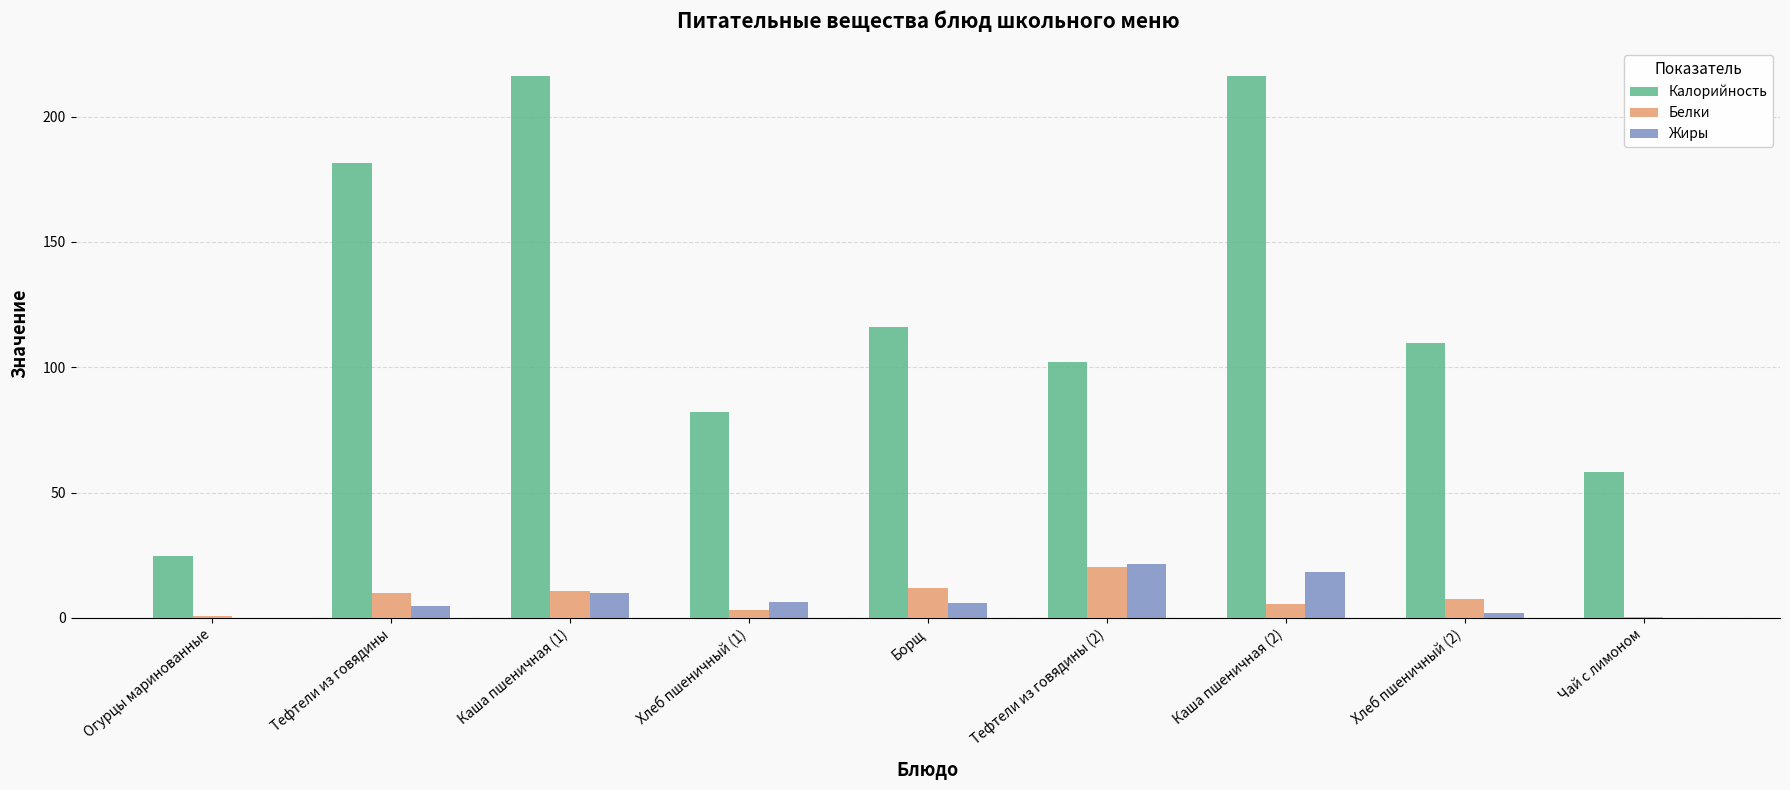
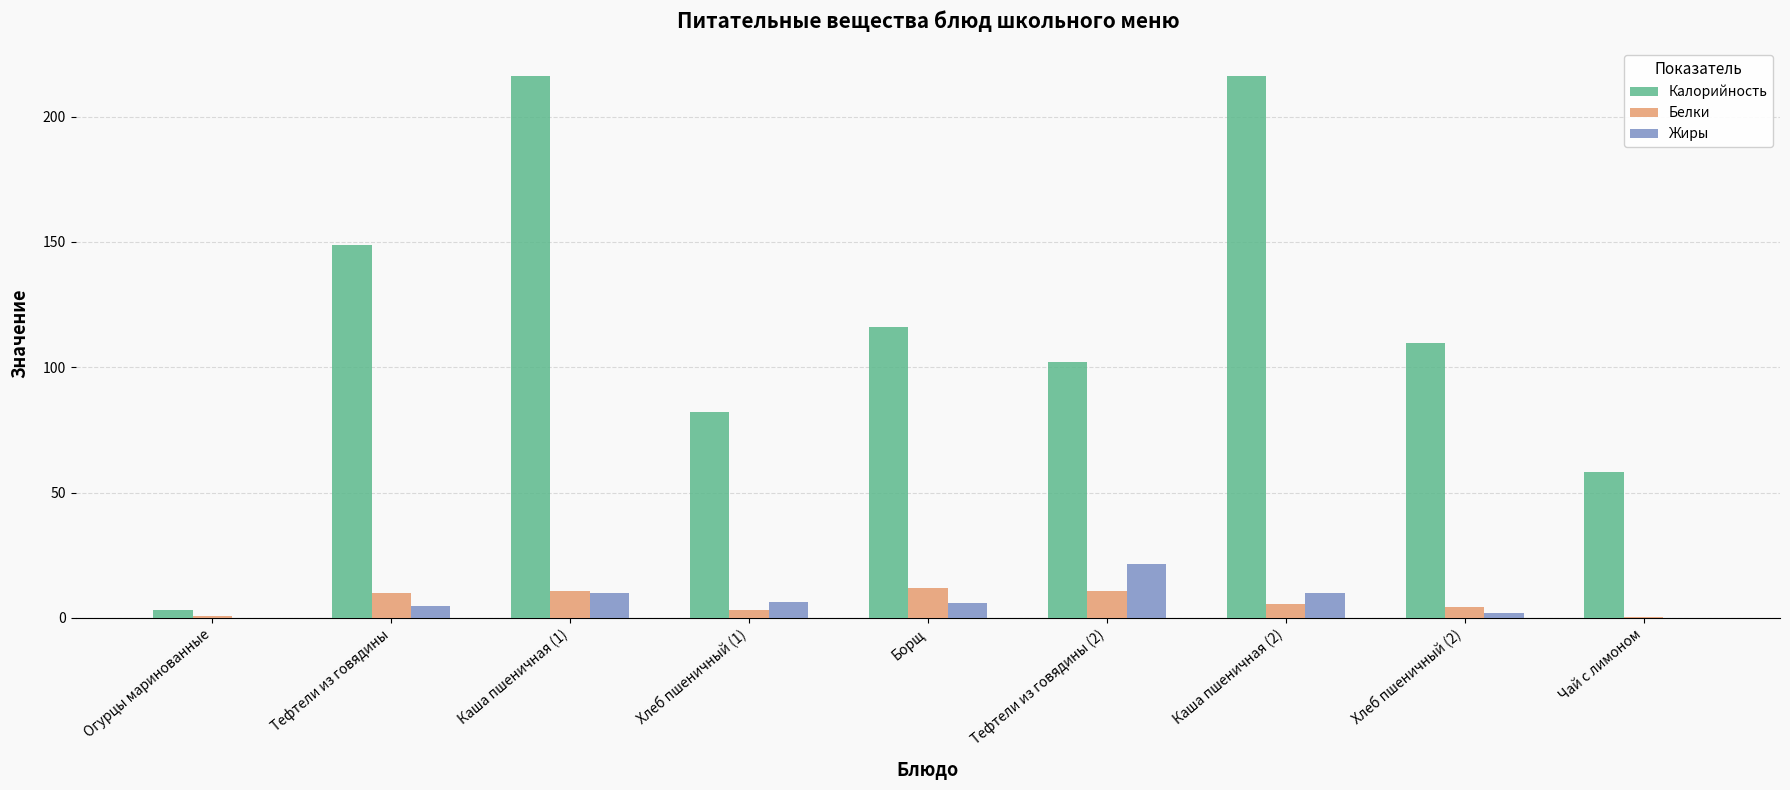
  {
    "Калорийность": {
-     "Огурцы маринованные": 25,
-     "Тефтели из говядины": 181,
+     "Огурцы маринованные": 3,
+     "Тефтели из говядины": 149,
      "Каша пшеничная (1)": 216,
      "Хлеб пшеничный (1)": 82,
      "Борщ": 116,
      "Тефтели из говядины (2)": 102,
      "Каша пшеничная (2)": 216,
      "Хлеб пшеничный (2)": 110,
      "Чай с лимоном": 58
    },
    "Белки": {
      "Тефтели из говядины": 10,
      "Каша пшеничная (1)": 11,
      "Хлеб пшеничный (1)": 3,
      "Борщ": 12,
-     "Тефтели из говядины (2)": 20,
+     "Тефтели из говядины (2)": 11,
      "Каша пшеничная (2)": 5,
-     "Хлеб пшеничный (2)": 8
+     "Хлеб пшеничный (2)": 4
    },
    "Жиры": {
      "Огурцы маринованные": 0,
      "Тефтели из говядины": 5,
      "Каша пшеничная (1)": 10,
      "Хлеб пшеничный (1)": 7,
      "Борщ": 6,
      "Тефтели из говядины (2)": 21,
-     "Каша пшеничная (2)": 18,
+     "Каша пшеничная (2)": 10,
      "Хлеб пшеничный (2)": 2,
      "Чай с лимоном": 0
    }
  }
